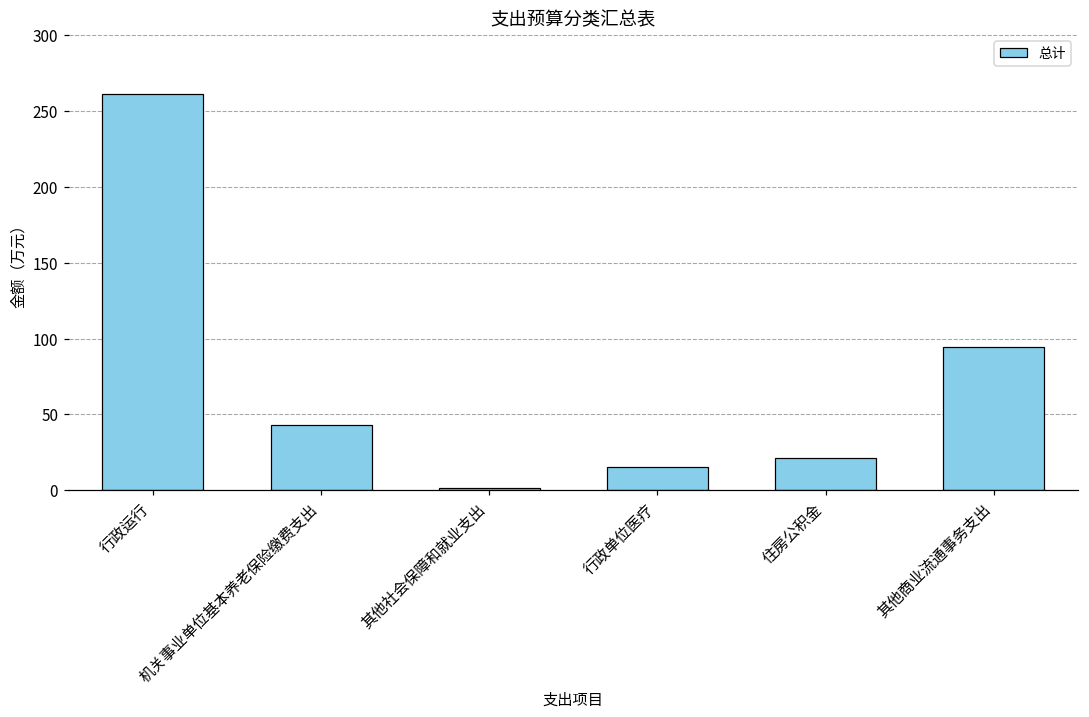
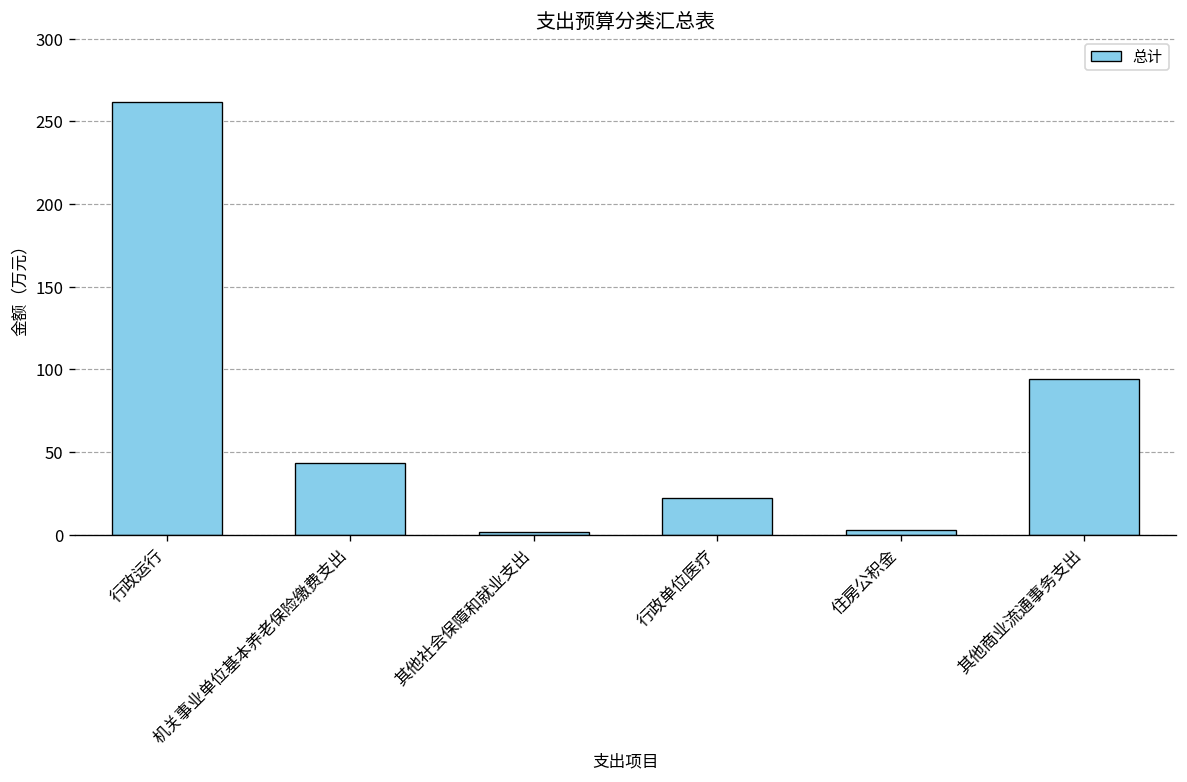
  {
    "行政运行": 262,
    "机关事业单位基本养老保险缴费支出": 43,
-   "行政单位医疗": 15,
-   "住房公积金": 21,
+   "行政单位医疗": 22,
+   "住房公积金": 3,
    "其他商业流通事务支出": 94
  }
